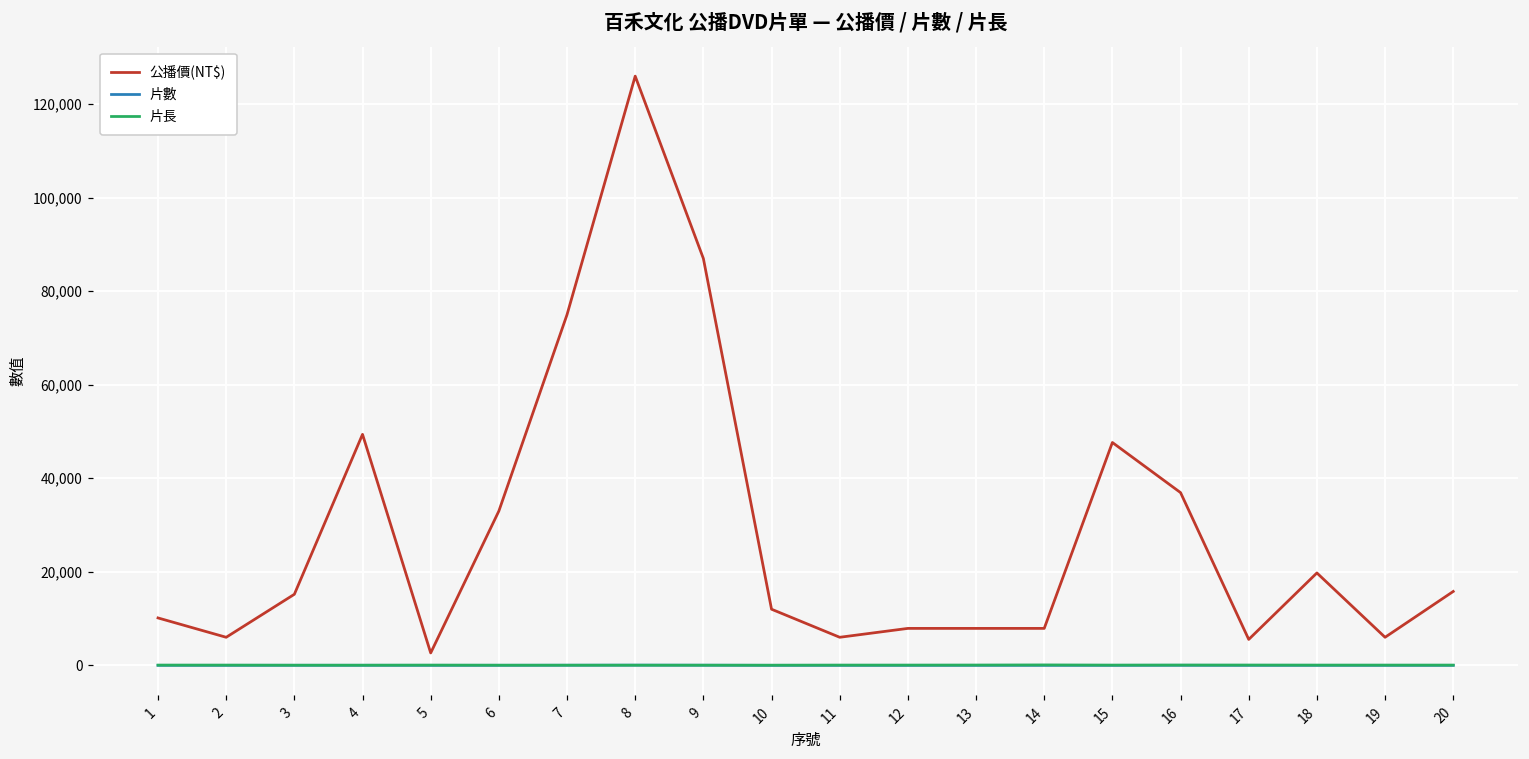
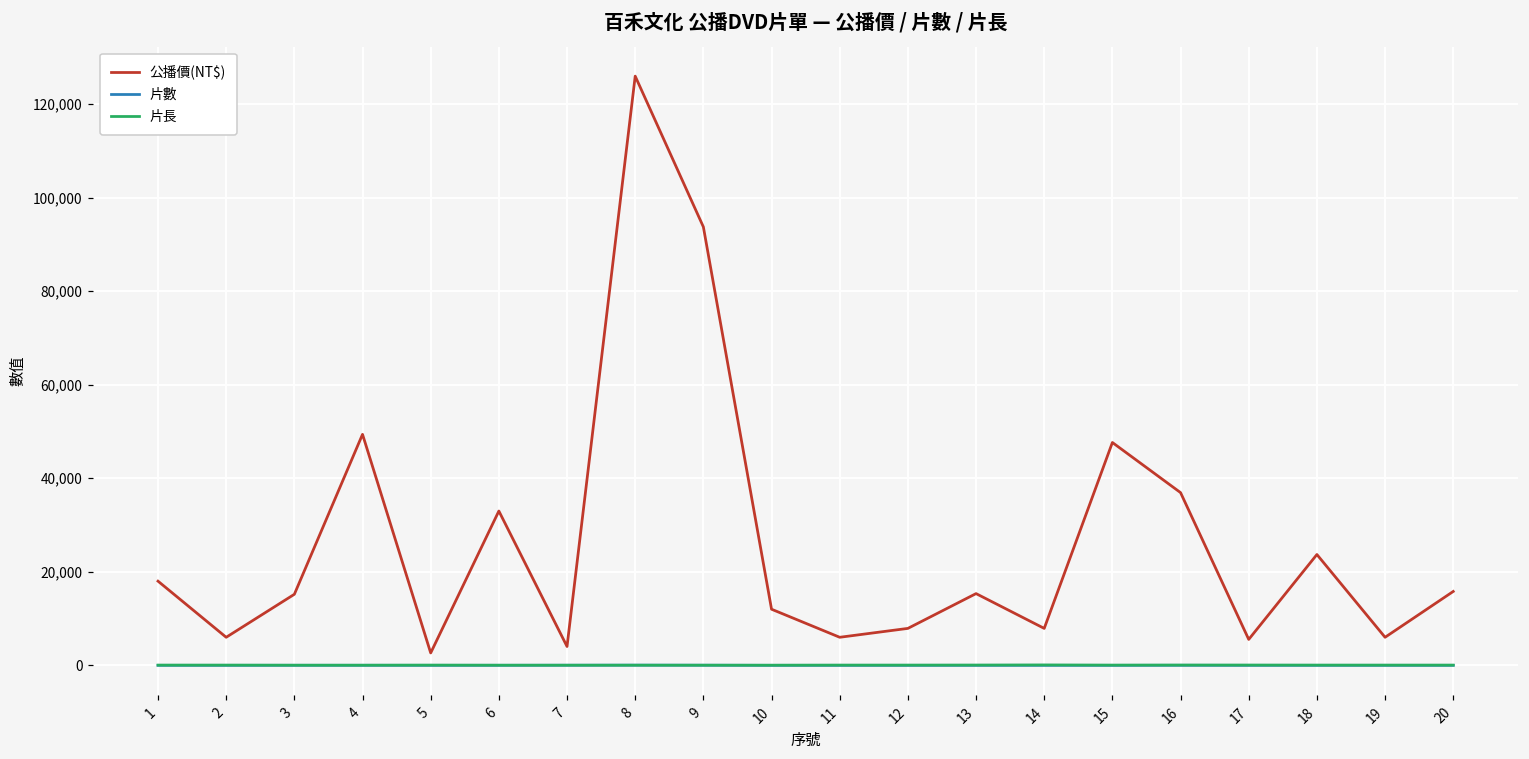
  {
    "公播價(NT$)": {
-     "1": "10,000",
+     "1": "18,000",
      "2": "6,000",
      "3": "15,000",
      "4": "49,000",
      "5": "3,000",
      "6": "33,000",
-     "7": "75,000",
+     "7": "4,000",
      "8": "126,000",
-     "9": "87,000",
+     "9": "94,000",
      "10": "12,000",
      "11": "6,000",
      "12": "8,000",
-     "13": "8,000",
+     "13": "15,000",
      "14": "8,000",
      "15": "48,000",
      "16": "37,000",
      "17": "6,000",
-     "18": "20,000",
+     "18": "24,000",
      "19": "6,000",
      "20": "16,000"
    }
  }
